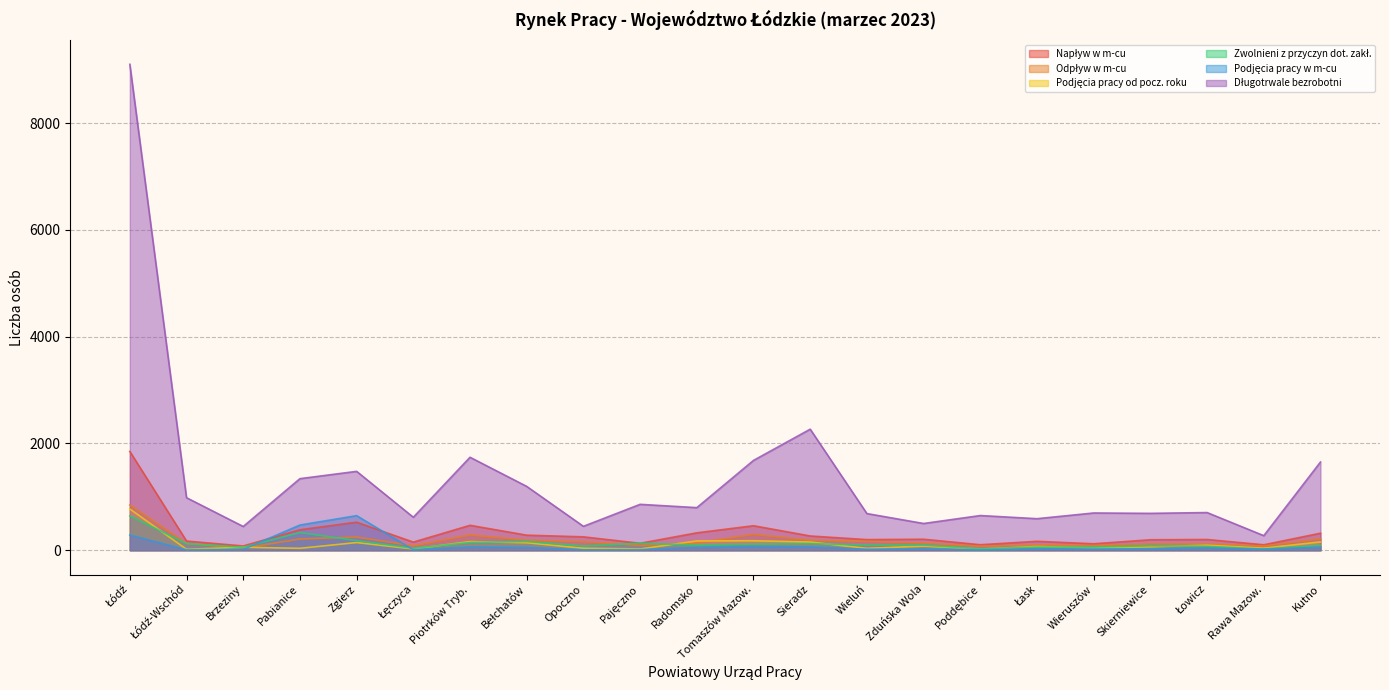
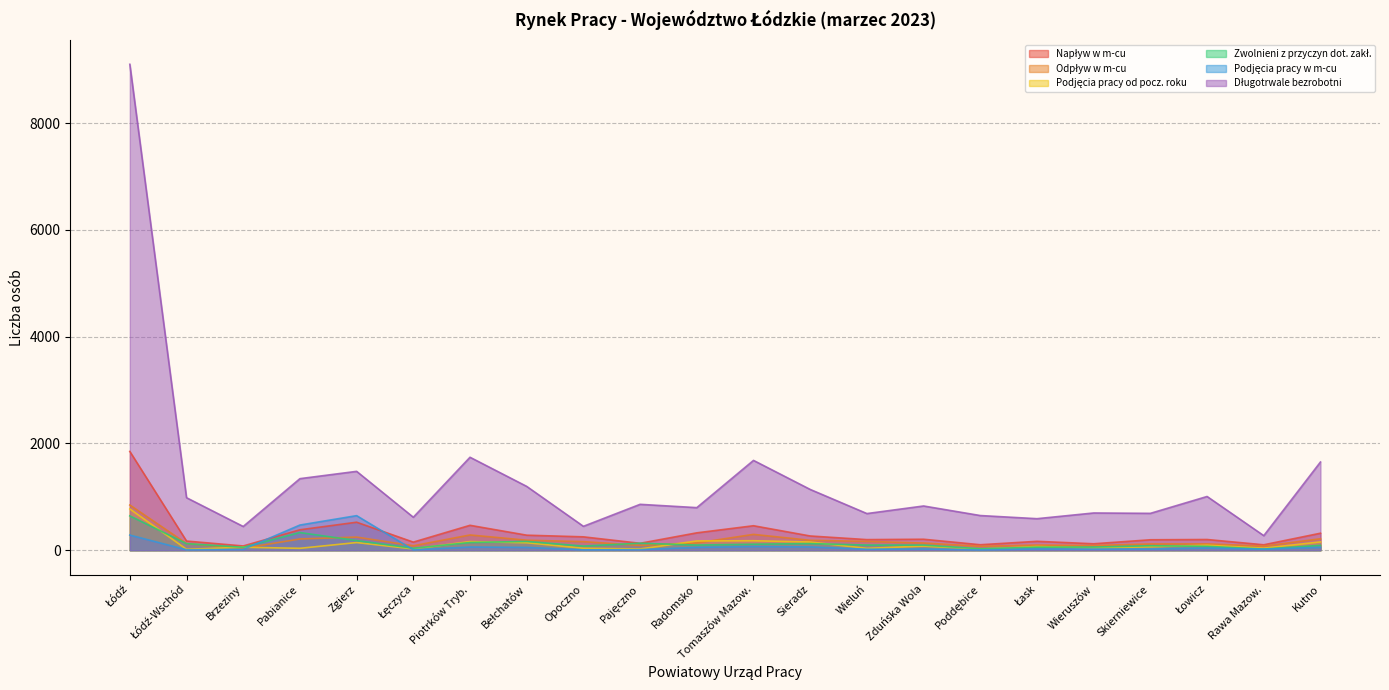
  {
    "Zwolnieni z przyczyn dot. zakł.": {
      "Łódź": 600,
      "Pabianice": 300,
      "Wieluń": 100
    },
    "Podjęcia pracy w m-cu": {
      "Łódź": 300,
      "Pabianice": 500,
      "Zgierz": 600,
      "Piotrków Tryb.": 100,
      "Bełchatów": 100,
      "Sieradz": 100,
      "Zduńska Wola": 0
    },
    "Długotrwale bezrobotni": {
      "Łódź": 9100,
      "Łódź-Wschód": 1000,
      "Brzeziny": 400,
      "Pabianice": 1300,
      "Zgierz": 1500,
      "Łęczyca": 600,
      "Piotrków Tryb.": 1700,
      "Bełchatów": 1200,
      "Opoczno": 400,
      "Pajęczno": 900,
      "Radomsko": 800,
      "Tomaszów Mazow.": 1700,
-     "Sieradz": 2300,
+     "Sieradz": 1100,
      "Wieluń": 700,
-     "Zduńska Wola": 500,
+     "Zduńska Wola": 800,
      "Poddębice": 700,
      "Łask": 600,
      "Wieruszów": 700,
      "Skierniewice": 700,
-     "Łowicz": 700,
+     "Łowicz": 1000,
      "Rawa Mazow.": 300,
      "Kutno": 1700
    }
  }
